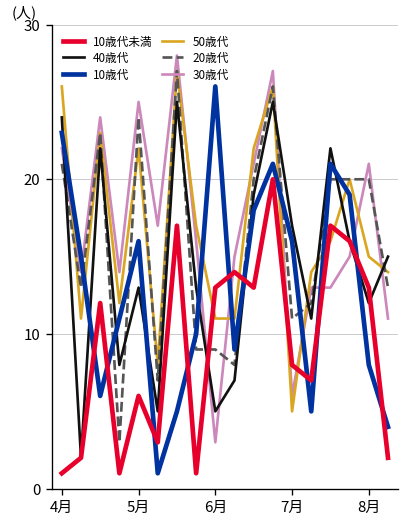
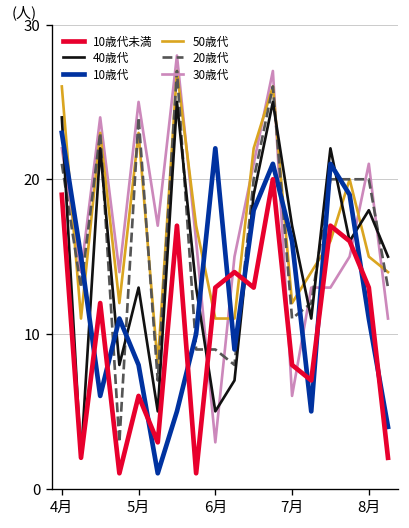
  {
    "10歳代未満": {
-     "4月": 1,
+     "4月": 19,
      "5月": 6,
      "6月": 13,
      "7月": 8,
      "8月": 13
    },
    "10歳代": {
      "4月": 23,
-     "5月": 16,
-     "6月": 26,
+     "5月": 8,
+     "6月": 22,
      "7月": 16,
-     "8月": 8
+     "8月": 11
    },
    "20歳代": {
      "4月": 21,
      "5月": 24,
      "6月": 9,
      "7月": 11,
      "8月": 20
    },
    "30歳代": {
      "4月": 22,
      "5月": 25,
      "6月": 3,
      "7月": 6,
      "8月": 21
    },
    "40歳代": {
      "4月": 24,
      "5月": 13,
      "6月": 5,
      "7月": 17,
-     "8月": 12
+     "8月": 18
    },
    "50歳代": {
      "4月": 26,
-     "5月": 22,
+     "5月": 23,
      "6月": 11,
-     "7月": 5,
+     "7月": 12,
      "8月": 15
    }
  }
